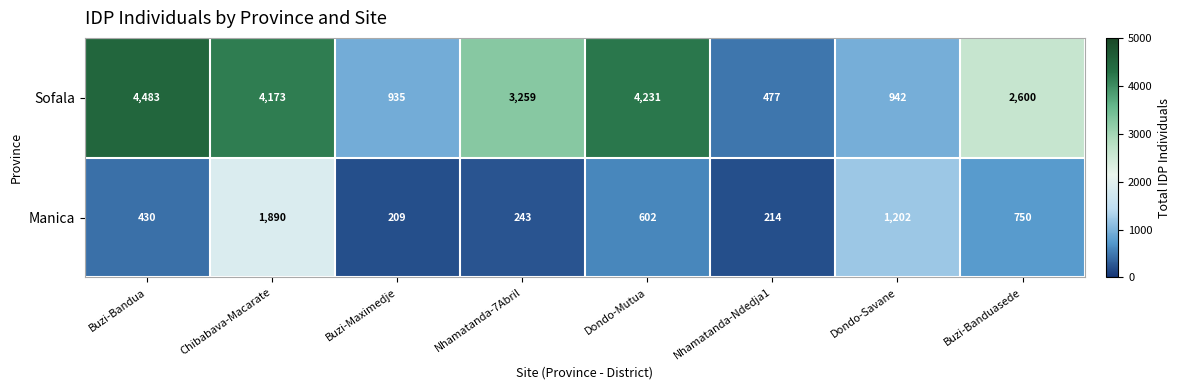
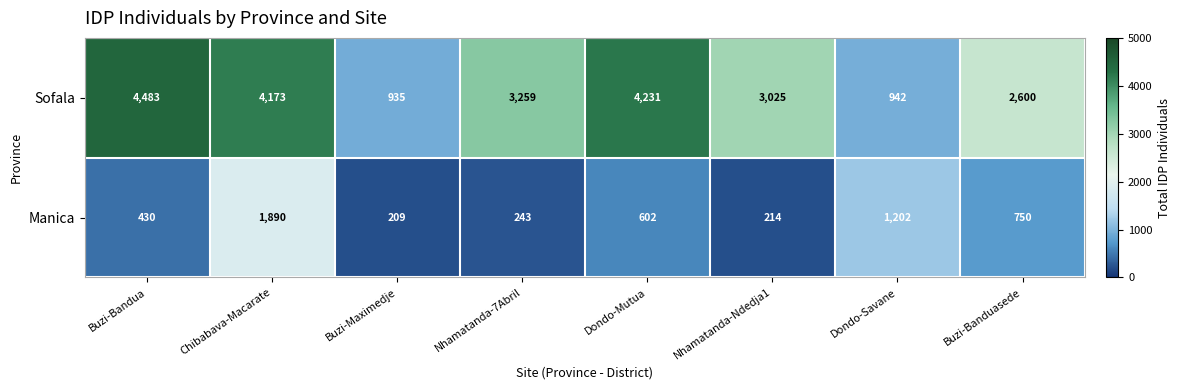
  {
    "Sofala": {
      "Buzi-Bandua": "4,483",
      "Chibabava-Macarate": "4,173",
      "Buzi-Maximedje": "935",
      "Nhamatanda-7Abril": "3,259",
      "Dondo-Mutua": "4,231",
-     "Nhamatanda-Ndedja1": "477",
+     "Nhamatanda-Ndedja1": "3,025",
      "Dondo-Savane": "942",
      "Buzi-Banduasede": "2,600"
    },
    "Manica": {
      "Buzi-Bandua": "430",
      "Chibabava-Macarate": "1,890",
      "Buzi-Maximedje": "209",
      "Nhamatanda-7Abril": "243",
      "Dondo-Mutua": "602",
      "Nhamatanda-Ndedja1": "214",
      "Dondo-Savane": "1,202",
      "Buzi-Banduasede": "750"
    }
  }
